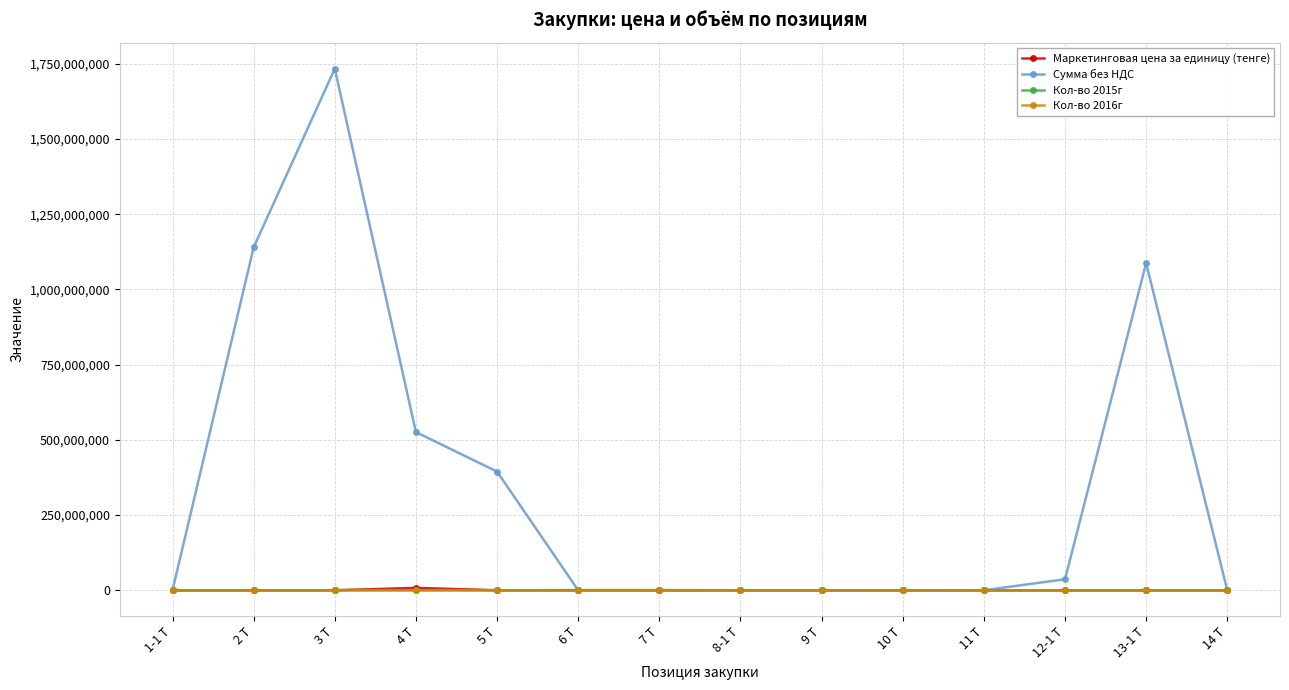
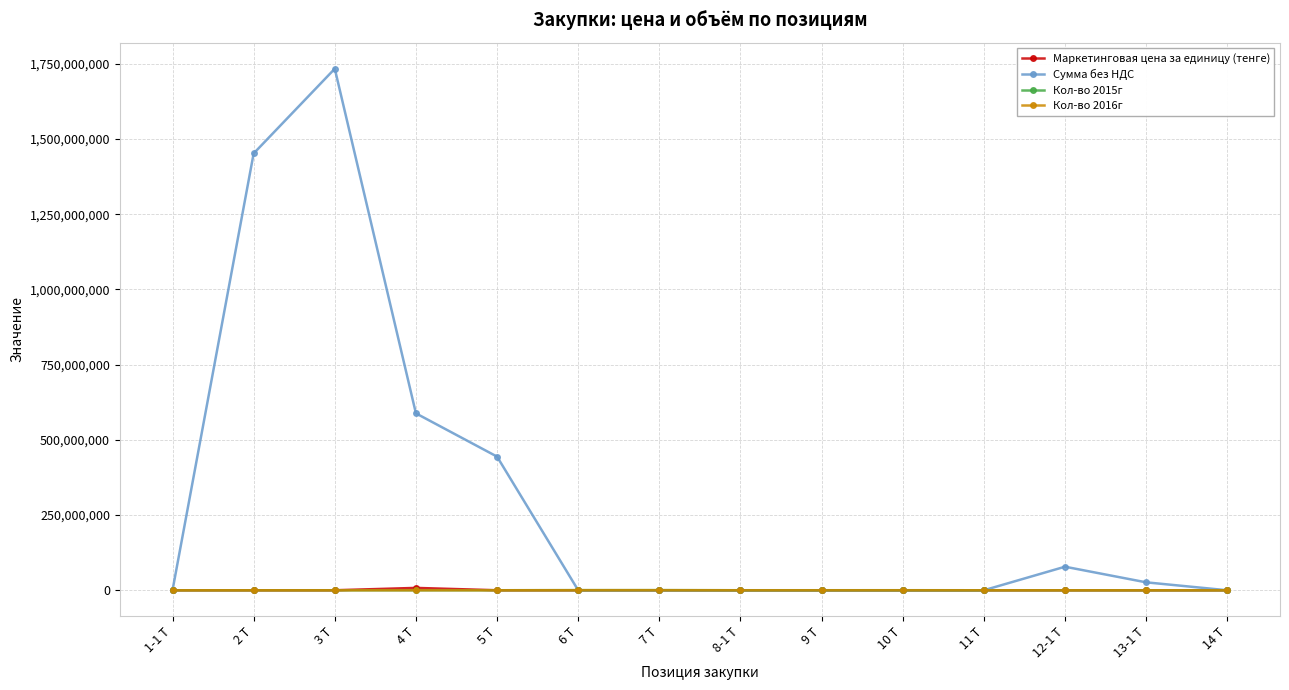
  {
    "Сумма без НДС": {
-     "2 Т": "1,140,000,000",
+     "2 Т": "1,450,000,000",
      "3 Т": "1,730,000,000",
-     "4 Т": "530,000,000",
-     "5 Т": "390,000,000",
-     "12-1 Т": "40,000,000",
-     "13-1 Т": "1,090,000,000"
+     "4 Т": "590,000,000",
+     "5 Т": "440,000,000",
+     "12-1 Т": "80,000,000",
+     "13-1 Т": "30,000,000"
    }
  }
